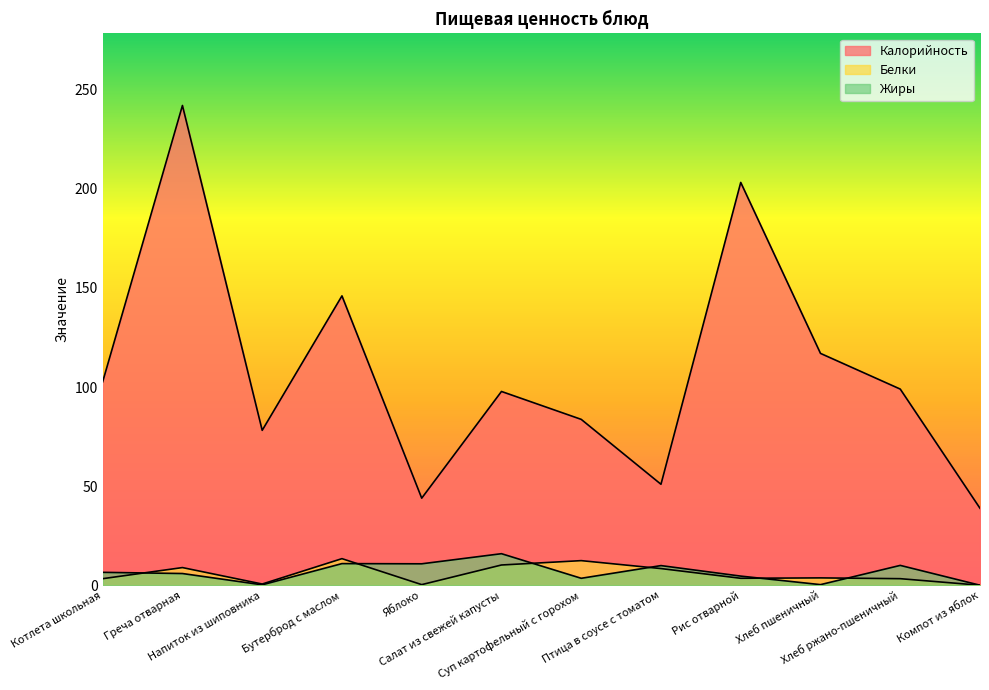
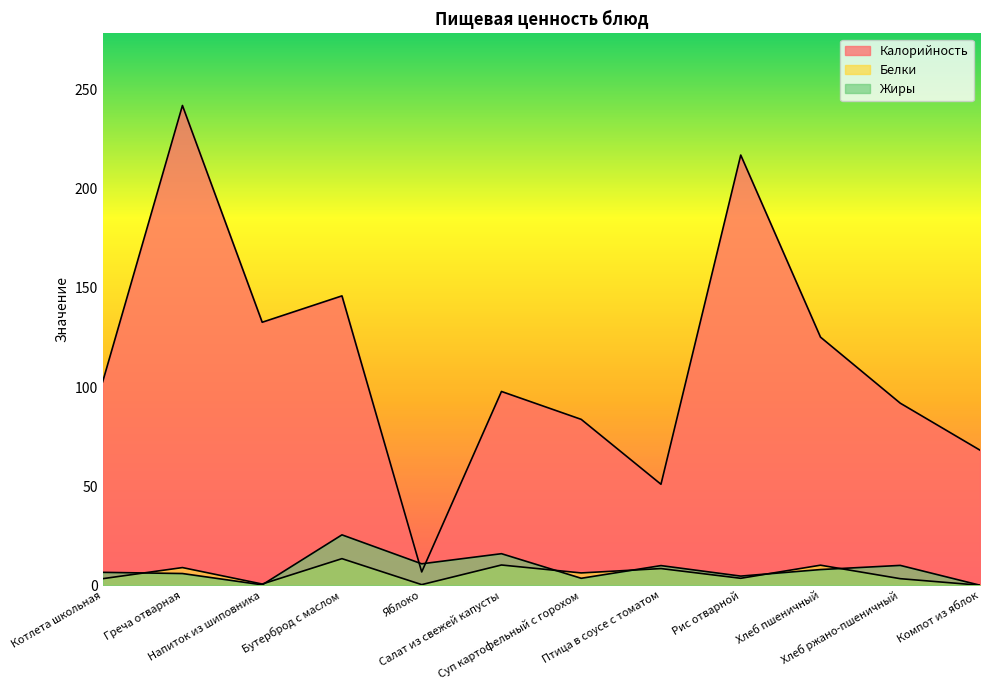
  {
    "Калорийность": {
      "Котлета школьная": 103,
      "Греча отварная": 242,
-     "Напиток из шиповника": 78,
+     "Напиток из шиповника": 133,
      "Бутерброд с маслом": 146,
-     "Яблоко": 44,
+     "Яблоко": 7,
      "Салат из свежей капусты": 98,
      "Суп картофельный с горохом": 84,
      "Птица в соусе с томатом": 51,
-     "Рис отварной": 203,
-     "Хлеб пшеничный": 117,
-     "Хлеб ржано-пшеничный": 99,
-     "Компот из яблок": 39
+     "Рис отварной": 217,
+     "Хлеб пшеничный": 125,
+     "Хлеб ржано-пшеничный": 92,
+     "Компот из яблок": 68
    },
    "Белки": {
      "Котлета школьная": 3,
      "Греча отварная": 9,
      "Бутерброд с маслом": 14,
      "Яблоко": 0,
      "Салат из свежей капусты": 10,
-     "Суп картофельный с горохом": 13,
+     "Суп картофельный с горохом": 6,
      "Птица в соусе с томатом": 9,
-     "Хлеб пшеничный": 4,
+     "Хлеб пшеничный": 10,
      "Хлеб ржано-пшеничный": 3
    },
    "Жиры": {
      "Котлета школьная": 7,
      "Греча отварная": 6,
-     "Бутерброд с маслом": 11,
+     "Бутерброд с маслом": 26,
      "Яблоко": 11,
      "Салат из свежей капусты": 16,
      "Суп картофельный с горохом": 4,
      "Птица в соусе с томатом": 10,
-     "Хлеб пшеничный": 0,
+     "Хлеб пшеничный": 8,
      "Хлеб ржано-пшеничный": 10
    }
  }
